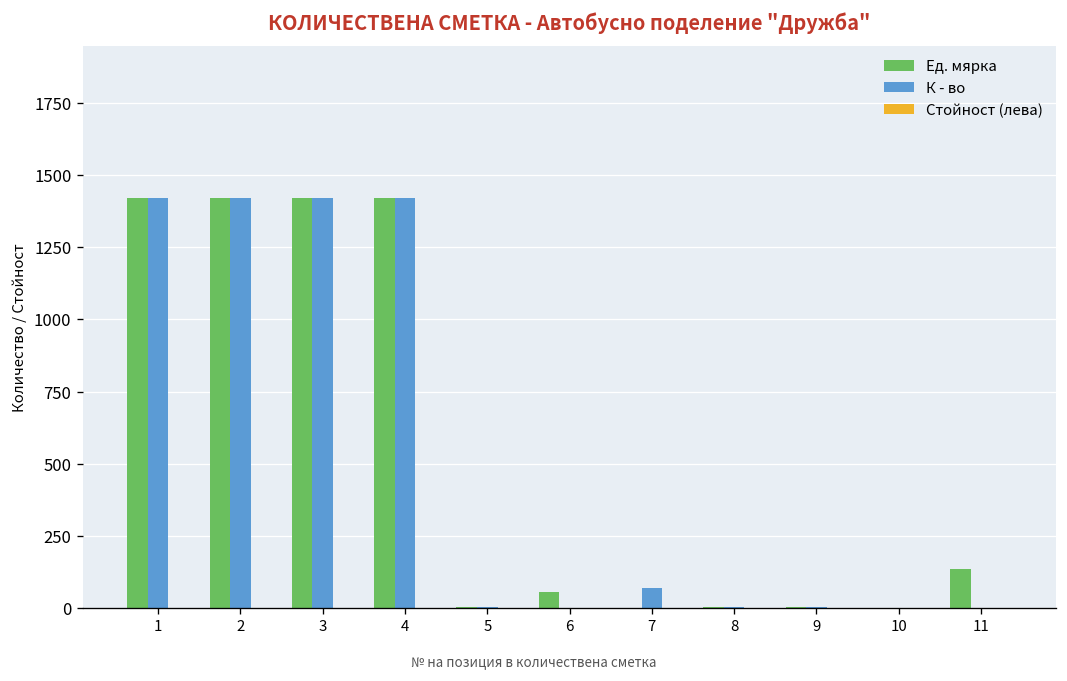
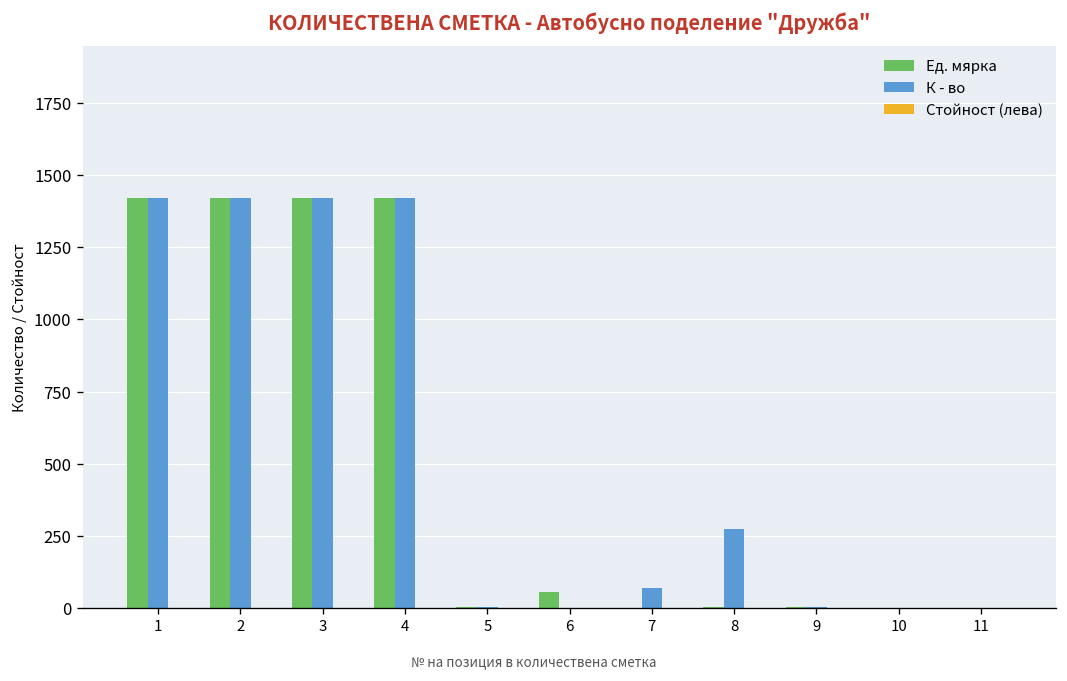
  {
    "Ед. мярка": {
      "1": 1420,
      "2": 1420,
      "3": 1420,
      "4": 1420,
      "6": 50,
-     "11": 140
+     "11": 0
    },
    "К - во": {
      "1": 1420,
      "2": 1420,
      "3": 1420,
      "4": 1420,
      "7": 70,
-     "8": 0
+     "8": 270
    },
    "Стойност (лева)": {
      "1": 0,
      "2": 0,
      "3": 0,
      "4": 0,
      "5": 0,
      "6": 0,
      "7": 0,
      "8": 0,
      "9": 0,
      "10": 0,
      "11": 0
    }
  }
